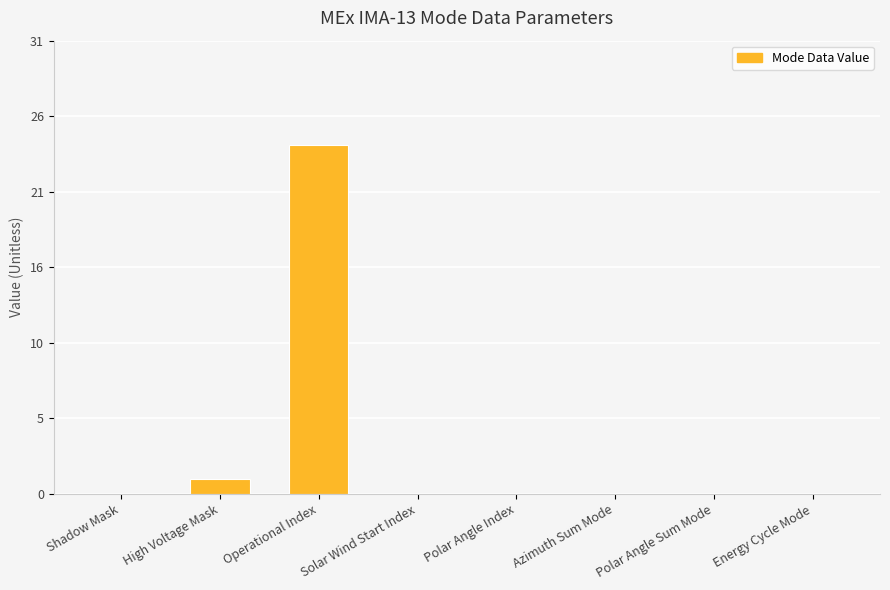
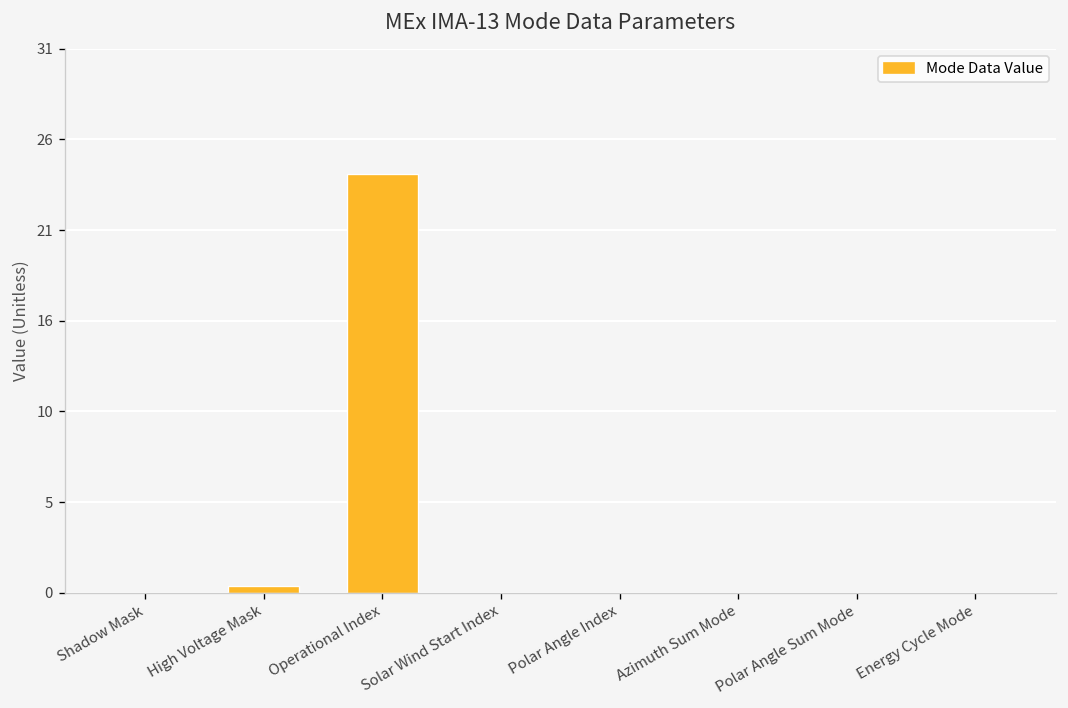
  {
    "Shadow Mask": 0.0,
-   "High Voltage Mask": 1.0,
+   "High Voltage Mask": 0.4,
    "Operational Index": 24.0,
    "Solar Wind Start Index": 0.0,
    "Polar Angle Index": 0.0,
    "Azimuth Sum Mode": 0.0,
    "Polar Angle Sum Mode": 0.0,
    "Energy Cycle Mode": 0.0
  }
